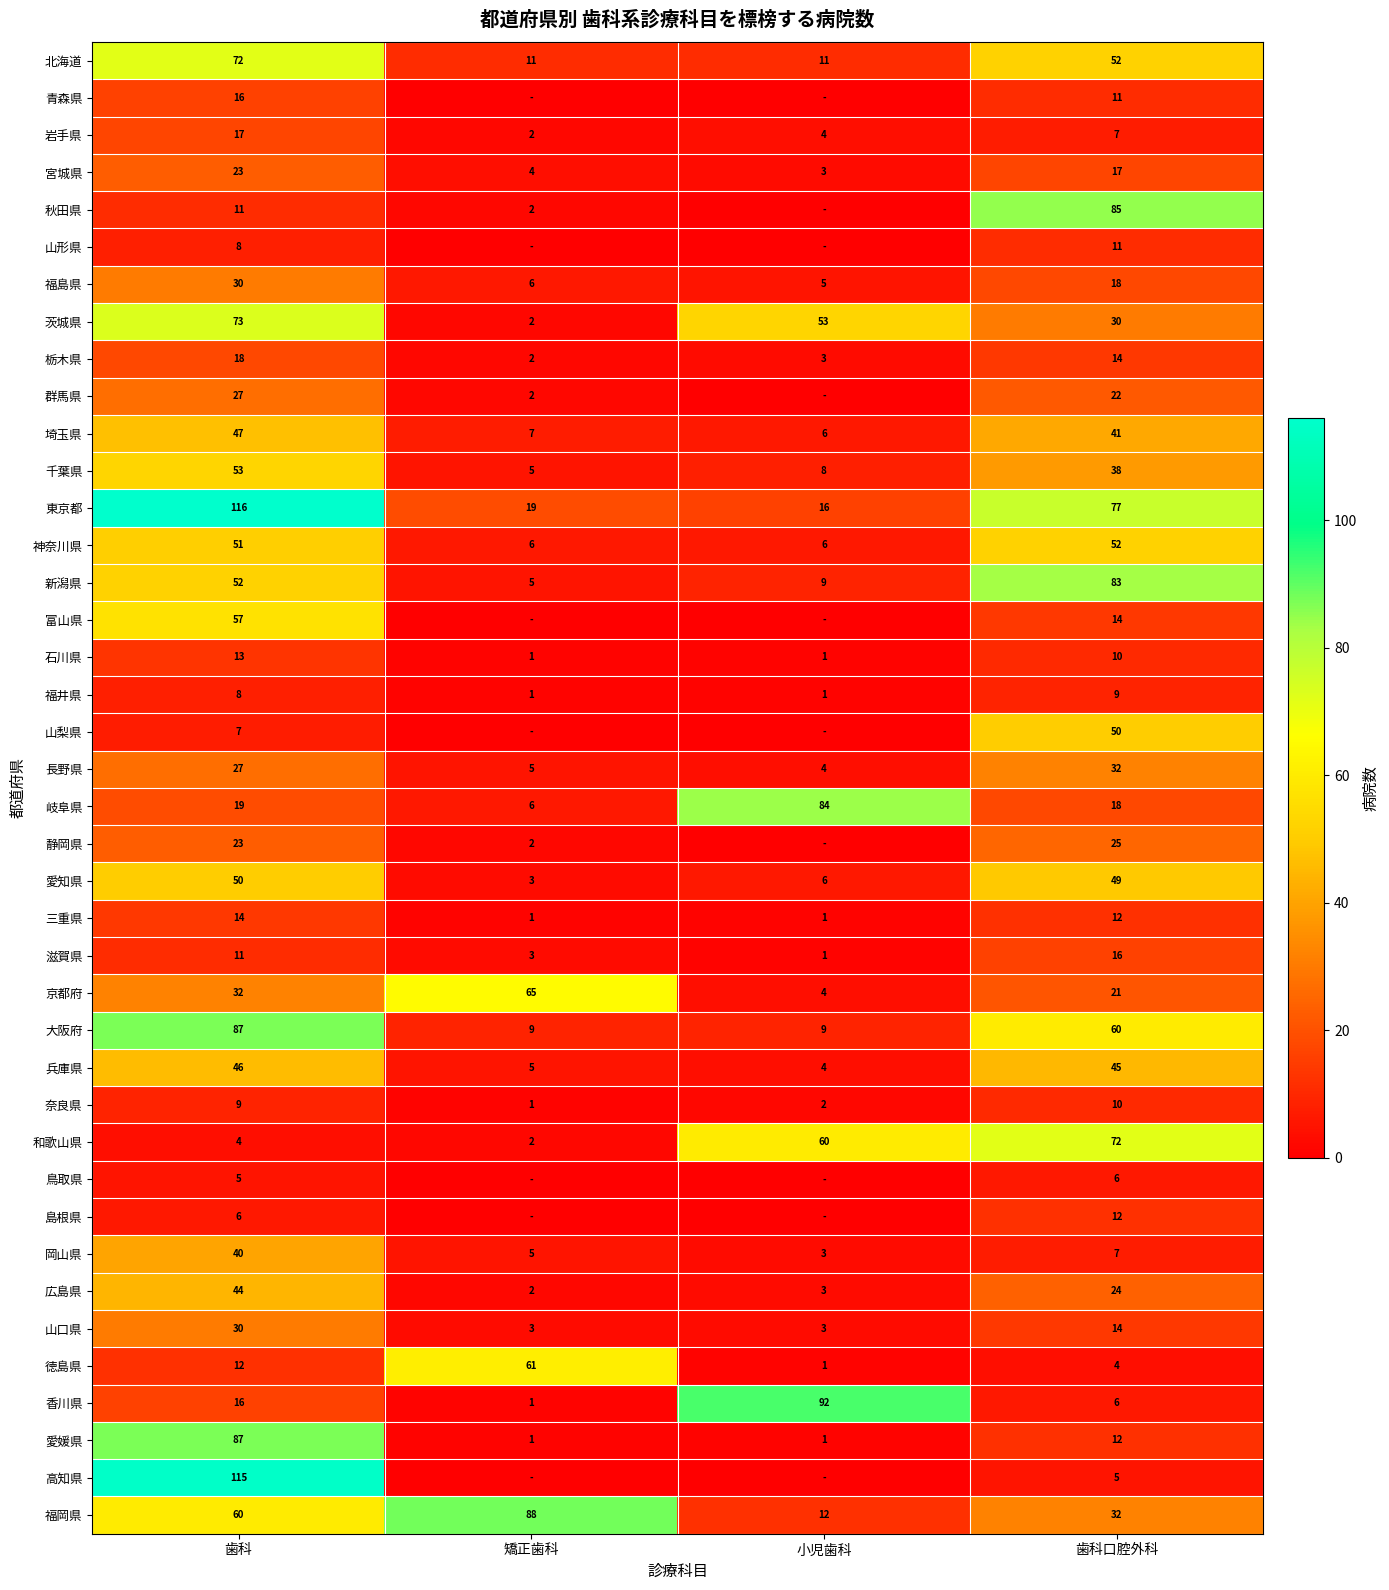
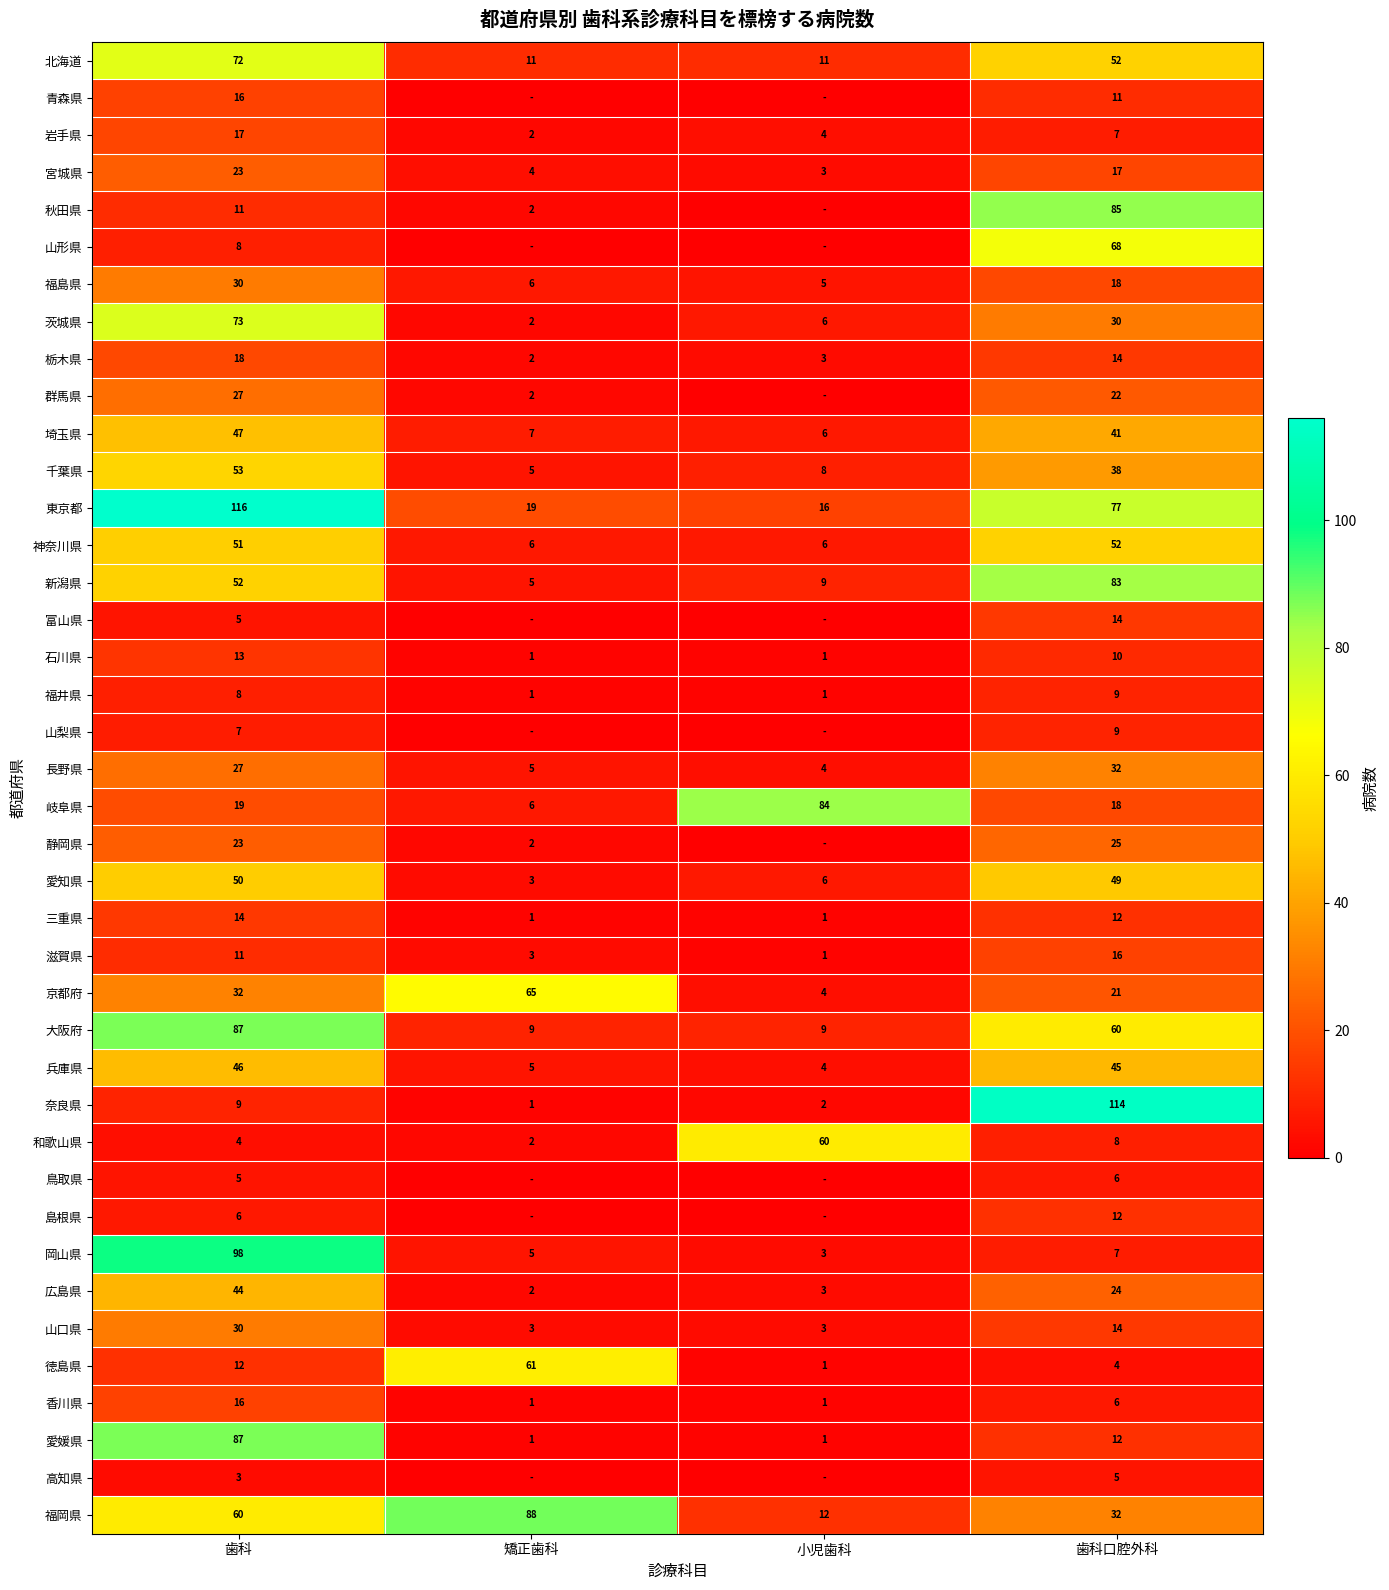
  {
    "北海道": {
      "歯科": 72,
      "矯正歯科": 11,
      "小児歯科": 11,
      "歯科口腔外科": 52
    },
    "青森県": {
      "歯科": 16,
      "歯科口腔外科": 11
    },
    "岩手県": {
      "歯科": 17,
      "矯正歯科": 2,
      "小児歯科": 4,
      "歯科口腔外科": 7
    },
    "宮城県": {
      "歯科": 23,
      "矯正歯科": 4,
      "小児歯科": 3,
      "歯科口腔外科": 17
    },
    "秋田県": {
      "歯科": 11,
      "矯正歯科": 2,
      "歯科口腔外科": 85
    },
    "山形県": {
      "歯科": 8,
-     "歯科口腔外科": 11
+     "歯科口腔外科": 68
    },
    "福島県": {
      "歯科": 30,
      "矯正歯科": 6,
      "小児歯科": 5,
      "歯科口腔外科": 18
    },
    "茨城県": {
      "歯科": 73,
      "矯正歯科": 2,
-     "小児歯科": 53,
+     "小児歯科": 6,
      "歯科口腔外科": 30
    },
    "栃木県": {
      "歯科": 18,
      "矯正歯科": 2,
      "小児歯科": 3,
      "歯科口腔外科": 14
    },
    "群馬県": {
      "歯科": 27,
      "矯正歯科": 2,
      "歯科口腔外科": 22
    },
    "埼玉県": {
      "歯科": 47,
      "矯正歯科": 7,
      "小児歯科": 6,
      "歯科口腔外科": 41
    },
    "千葉県": {
      "歯科": 53,
      "矯正歯科": 5,
      "小児歯科": 8,
      "歯科口腔外科": 38
    },
    "東京都": {
      "歯科": 116,
      "矯正歯科": 19,
      "小児歯科": 16,
      "歯科口腔外科": 77
    },
    "神奈川県": {
      "歯科": 51,
      "矯正歯科": 6,
      "小児歯科": 6,
      "歯科口腔外科": 52
    },
    "新潟県": {
      "歯科": 52,
      "矯正歯科": 5,
      "小児歯科": 9,
      "歯科口腔外科": 83
    },
    "富山県": {
-     "歯科": 57,
+     "歯科": 5,
      "歯科口腔外科": 14
    },
    "石川県": {
      "歯科": 13,
      "矯正歯科": 1,
      "小児歯科": 1,
      "歯科口腔外科": 10
    },
    "福井県": {
      "歯科": 8,
      "矯正歯科": 1,
      "小児歯科": 1,
      "歯科口腔外科": 9
    },
    "山梨県": {
      "歯科": 7,
-     "歯科口腔外科": 50
+     "歯科口腔外科": 9
    },
    "長野県": {
      "歯科": 27,
      "矯正歯科": 5,
      "小児歯科": 4,
      "歯科口腔外科": 32
    },
    "岐阜県": {
      "歯科": 19,
      "矯正歯科": 6,
      "小児歯科": 84,
      "歯科口腔外科": 18
    },
    "静岡県": {
      "歯科": 23,
      "矯正歯科": 2,
      "歯科口腔外科": 25
    },
    "愛知県": {
      "歯科": 50,
      "矯正歯科": 3,
      "小児歯科": 6,
      "歯科口腔外科": 49
    },
    "三重県": {
      "歯科": 14,
      "矯正歯科": 1,
      "小児歯科": 1,
      "歯科口腔外科": 12
    },
    "滋賀県": {
      "歯科": 11,
      "矯正歯科": 3,
      "小児歯科": 1,
      "歯科口腔外科": 16
    },
    "京都府": {
      "歯科": 32,
      "矯正歯科": 65,
      "小児歯科": 4,
      "歯科口腔外科": 21
    },
    "大阪府": {
      "歯科": 87,
      "矯正歯科": 9,
      "小児歯科": 9,
      "歯科口腔外科": 60
    },
    "兵庫県": {
      "歯科": 46,
      "矯正歯科": 5,
      "小児歯科": 4,
      "歯科口腔外科": 45
    },
    "奈良県": {
      "歯科": 9,
      "矯正歯科": 1,
      "小児歯科": 2,
-     "歯科口腔外科": 10
+     "歯科口腔外科": 114
    },
    "和歌山県": {
      "歯科": 4,
      "矯正歯科": 2,
      "小児歯科": 60,
-     "歯科口腔外科": 72
+     "歯科口腔外科": 8
    },
    "鳥取県": {
      "歯科": 5,
      "歯科口腔外科": 6
    },
    "島根県": {
      "歯科": 6,
      "歯科口腔外科": 12
    },
    "岡山県": {
-     "歯科": 40,
+     "歯科": 98,
      "矯正歯科": 5,
      "小児歯科": 3,
      "歯科口腔外科": 7
    },
    "広島県": {
      "歯科": 44,
      "矯正歯科": 2,
      "小児歯科": 3,
      "歯科口腔外科": 24
    },
    "山口県": {
      "歯科": 30,
      "矯正歯科": 3,
      "小児歯科": 3,
      "歯科口腔外科": 14
    },
    "徳島県": {
      "歯科": 12,
      "矯正歯科": 61,
      "小児歯科": 1,
      "歯科口腔外科": 4
    },
    "香川県": {
      "歯科": 16,
      "矯正歯科": 1,
-     "小児歯科": 92,
+     "小児歯科": 1,
      "歯科口腔外科": 6
    },
    "愛媛県": {
      "歯科": 87,
      "矯正歯科": 1,
      "小児歯科": 1,
      "歯科口腔外科": 12
    },
    "高知県": {
-     "歯科": 115,
+     "歯科": 3,
      "歯科口腔外科": 5
    },
    "福岡県": {
      "歯科": 60,
      "矯正歯科": 88,
      "小児歯科": 12,
      "歯科口腔外科": 32
    }
  }
